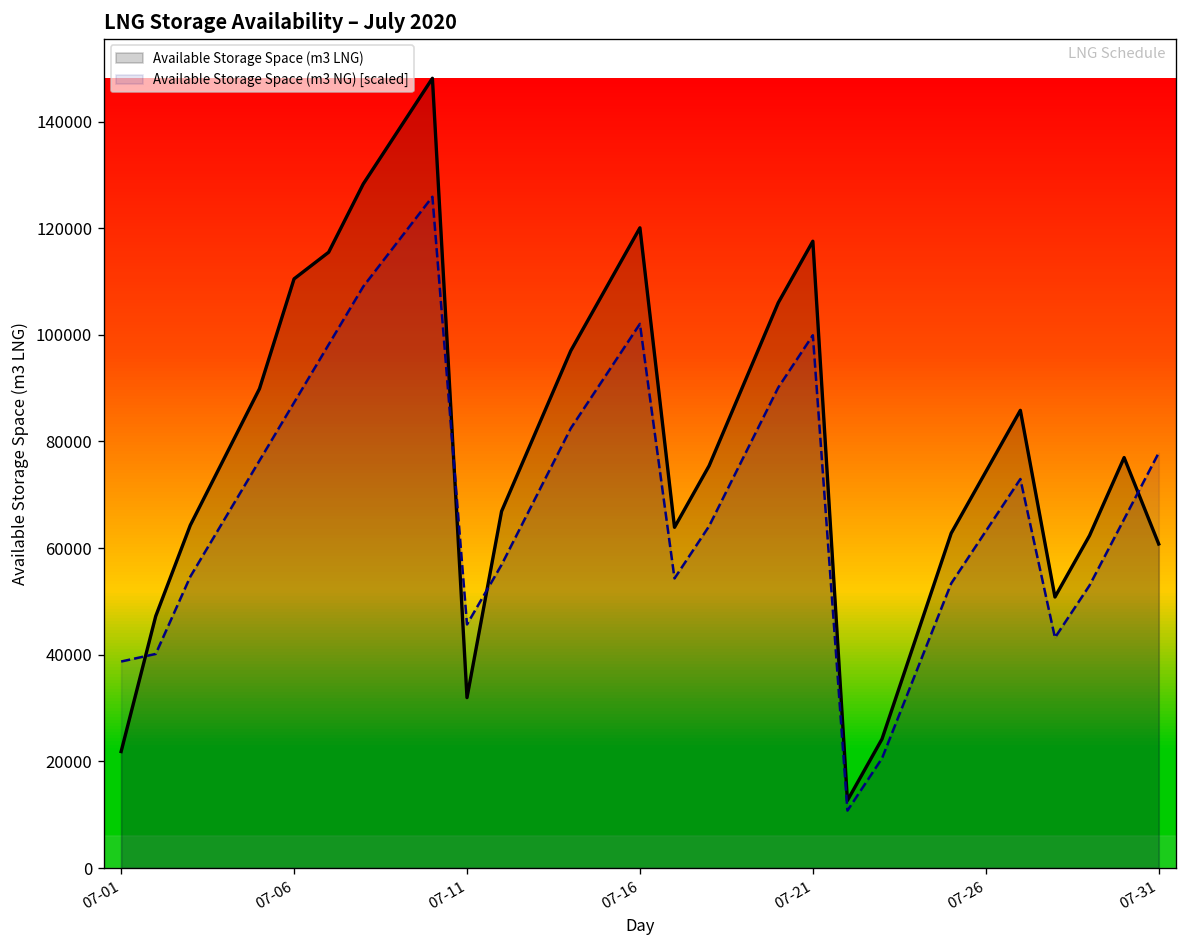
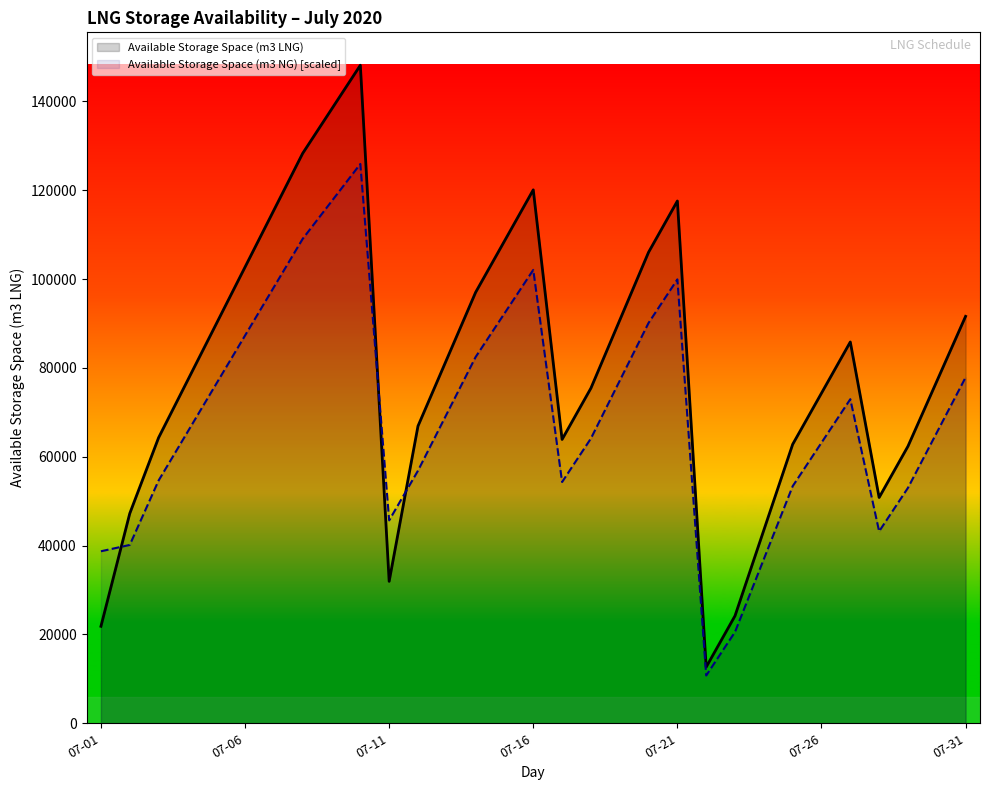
  {
    "Available Storage Space (m3 LNG)": {
      "07-01": 22000,
-     "07-06": 110000,
+     "07-06": 103000,
      "07-11": 32000,
      "07-16": 120000,
      "07-21": 118000,
      "07-26": 74000,
-     "07-31": 61000
+     "07-31": 92000
    },
    "Available Storage Space (m3 NG) [scaled]": {
      "07-01": 39000,
      "07-06": 87000,
      "07-11": 46000,
      "07-16": 102000,
      "07-21": 100000,
      "07-26": 63000,
      "07-31": 78000
    }
  }
